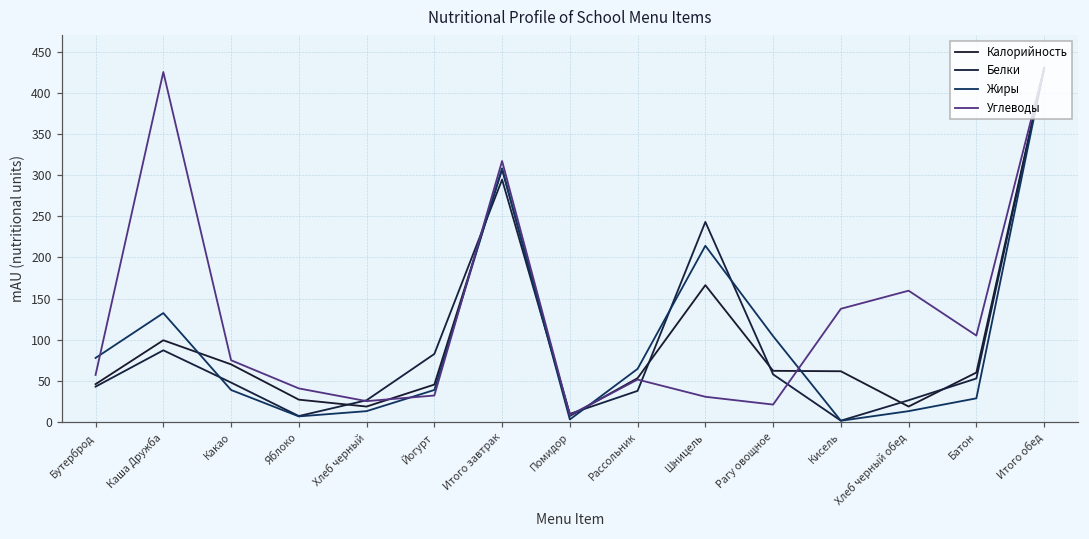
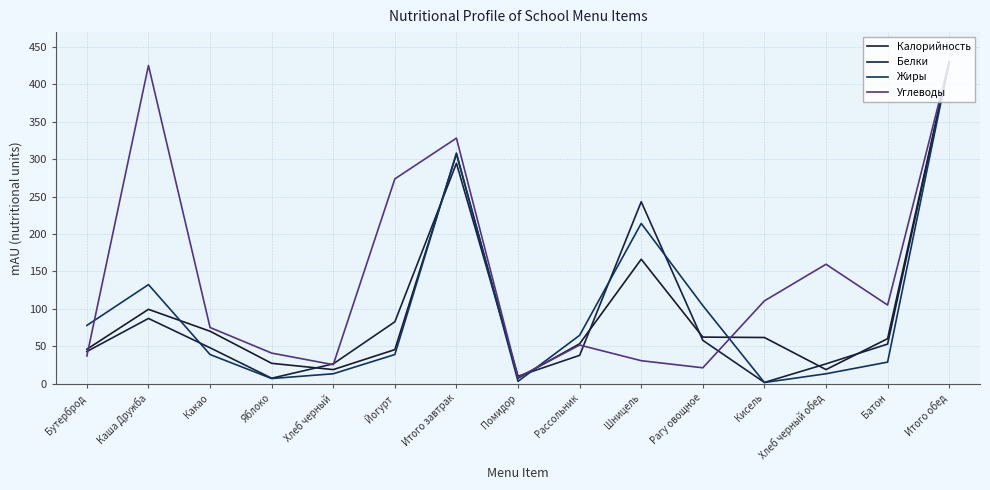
  {
    "Углеводы": {
-     "Бутерброд": 60,
+     "Бутерброд": 40,
      "Каша Дружба": 430,
      "Какао": 80,
      "Яблоко": 40,
-     "Йогурт": 30,
-     "Итого завтрак": 320,
+     "Йогурт": 270,
+     "Итого завтрак": 330,
      "Шницель": 30,
      "Рагу овощное": 20,
-     "Кисель": 140,
+     "Кисель": 110,
      "Хлеб черный обед": 160,
      "Батон": 110
    }
  }
